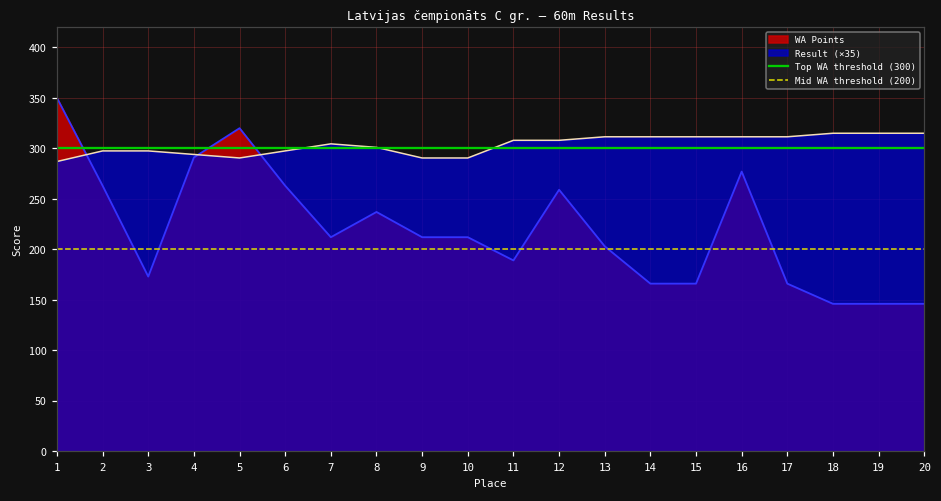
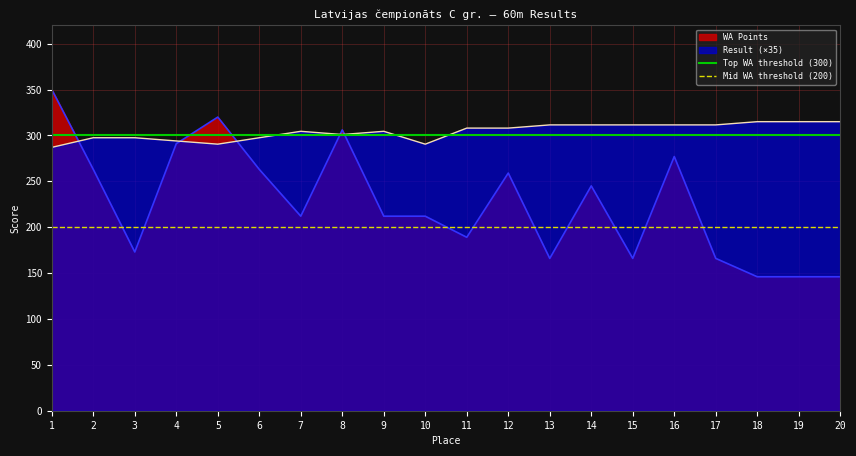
  {
    "WA Points": {
      "1": 350,
      "2": 260,
      "3": 170,
      "4": 290,
      "5": 320,
      "6": 260,
      "7": 210,
-     "8": 240,
+     "8": 310,
      "9": 210,
      "10": 210,
      "11": 190,
      "12": 260,
-     "13": 200,
-     "14": 170,
+     "13": 170,
+     "14": 250,
      "15": 170,
      "16": 280,
      "17": 170,
      "18": 150,
      "19": 150,
      "20": 150
    },
    "Result (×35)": {
      "1": 290,
      "2": 300,
      "3": 300,
      "4": 290,
      "5": 290,
      "6": 300,
      "7": 300,
      "8": 300,
-     "9": 290,
+     "9": 300,
      "10": 290,
      "11": 310,
      "12": 310,
      "13": 310,
      "14": 310,
      "15": 310,
      "16": 310,
      "17": 310,
      "18": 320,
      "19": 320,
      "20": 320
    }
  }
